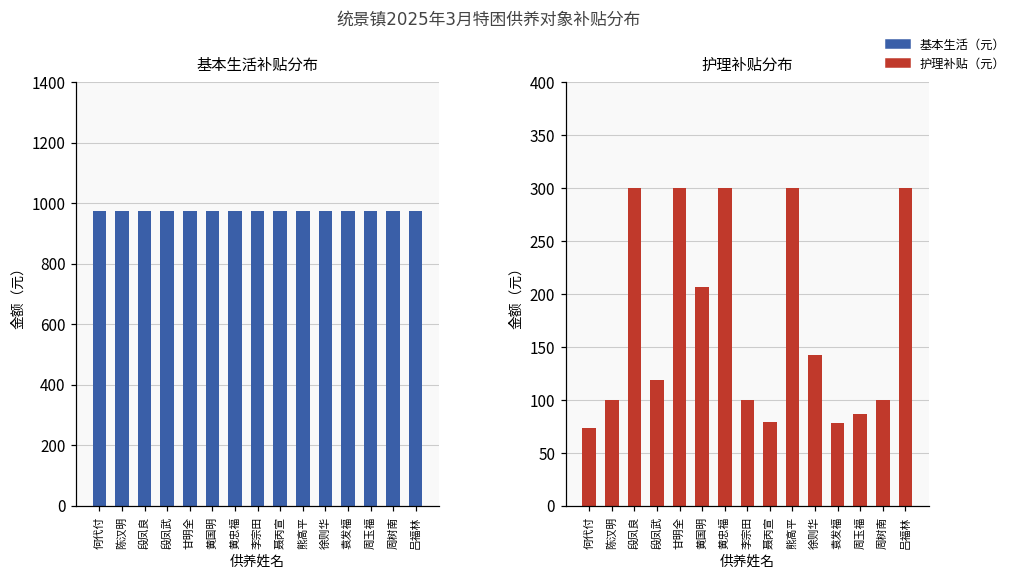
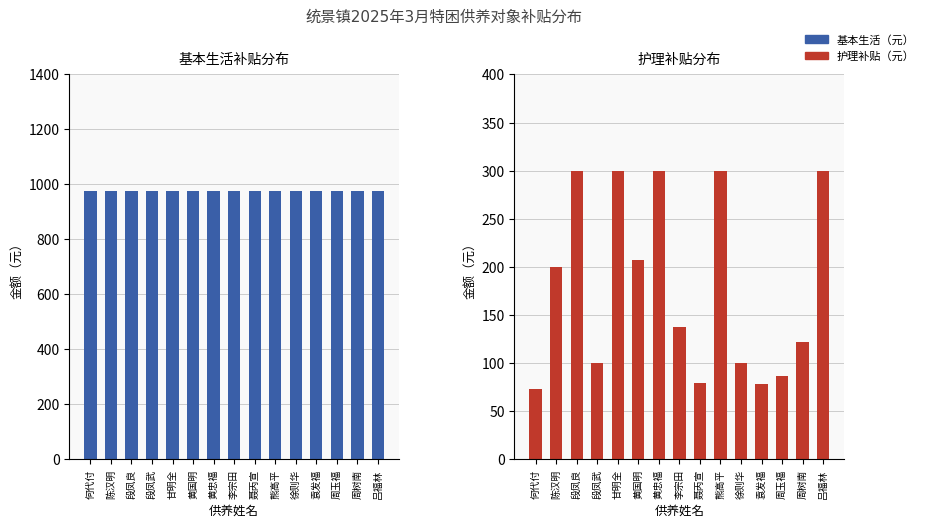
  {
    "基本生活补贴分布": {
      "何代付": 980,
      "陈汉明": 980,
      "段凤良": 980,
      "段凤武": 980,
      "甘明全": 980,
      "黄国明": 980,
      "黄忠福": 980,
      "李宗田": 980,
      "聂丙宣": 980,
      "熊高平": 980,
      "徐则华": 980,
      "袁发福": 980,
      "周玉福": 980,
      "周树南": 980,
      "吕福林": 980
    },
    "护理补贴分布": {
      "何代付": 70,
-     "陈汉明": 100,
+     "陈汉明": 200,
      "段凤良": 300,
-     "段凤武": 120,
+     "段凤武": 100,
      "甘明全": 300,
      "黄国明": 210,
      "黄忠福": 300,
-     "李宗田": 100,
+     "李宗田": 140,
      "聂丙宣": 80,
      "熊高平": 300,
-     "徐则华": 140,
+     "徐则华": 100,
      "袁发福": 80,
      "周玉福": 90,
-     "周树南": 100,
+     "周树南": 120,
      "吕福林": 300
    }
  }
